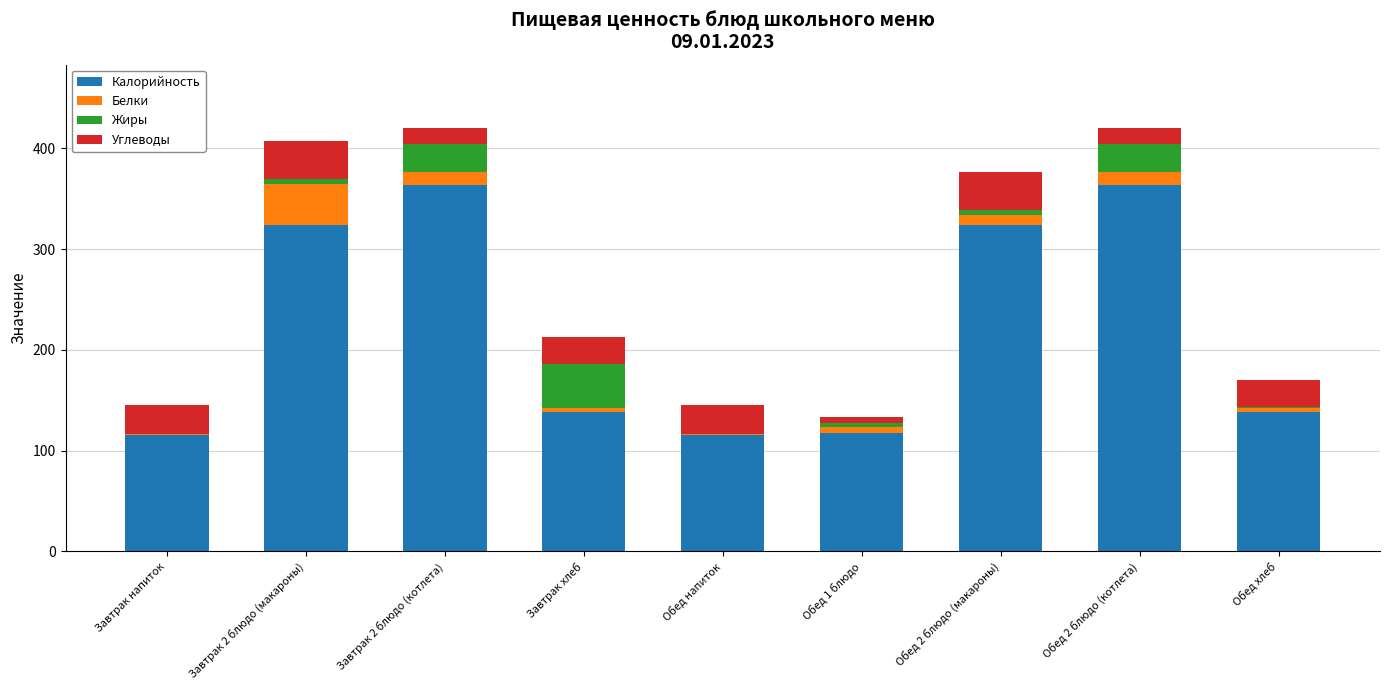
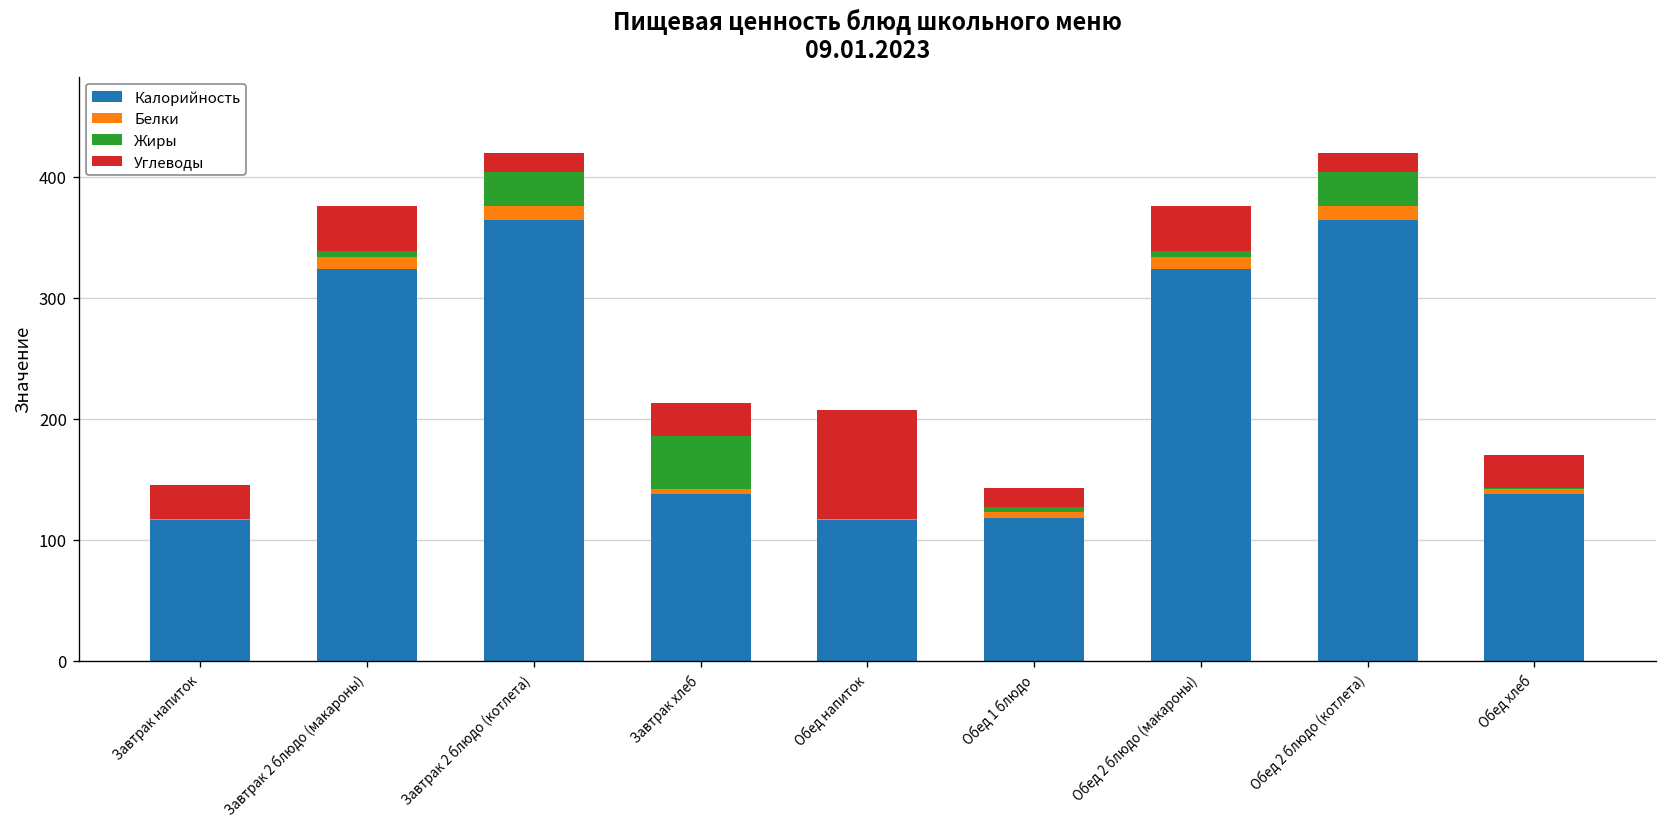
  {
    "Калорийность": {
      "Завтрак напиток": 116,
      "Завтрак 2 блюдо (макароны)": 324,
      "Завтрак 2 блюдо (котлета)": 364,
      "Завтрак хлеб": 138,
      "Обед напиток": 116,
      "Обед 1 блюдо": 118,
      "Обед 2 блюдо (макароны)": 324,
      "Обед 2 блюдо (котлета)": 364,
      "Обед хлеб": 138
    },
    "Белки": {
-     "Завтрак 2 блюдо (макароны)": 41,
+     "Завтрак 2 блюдо (макароны)": 10,
      "Завтрак 2 блюдо (котлета)": 12,
      "Завтрак хлеб": 4,
      "Обед 1 блюдо": 5,
      "Обед 2 блюдо (макароны)": 10,
      "Обед 2 блюдо (котлета)": 12,
      "Обед хлеб": 4
    },
    "Жиры": {
      "Завтрак напиток": 0,
      "Завтрак 2 блюдо (макароны)": 5,
      "Завтрак 2 блюдо (котлета)": 28,
      "Завтрак хлеб": 44,
      "Обед напиток": 0,
      "Обед 1 блюдо": 4,
      "Обед 2 блюдо (макароны)": 5,
      "Обед 2 блюдо (котлета)": 28
    },
    "Углеводы": {
      "Завтрак напиток": 28,
      "Завтрак 2 блюдо (макароны)": 37,
      "Завтрак 2 блюдо (котлета)": 16,
      "Завтрак хлеб": 27,
-     "Обед напиток": 28,
-     "Обед 1 блюдо": 6,
+     "Обед напиток": 90,
+     "Обед 1 блюдо": 16,
      "Обед 2 блюдо (макароны)": 37,
      "Обед 2 блюдо (котлета)": 16,
      "Обед хлеб": 27
    }
  }
